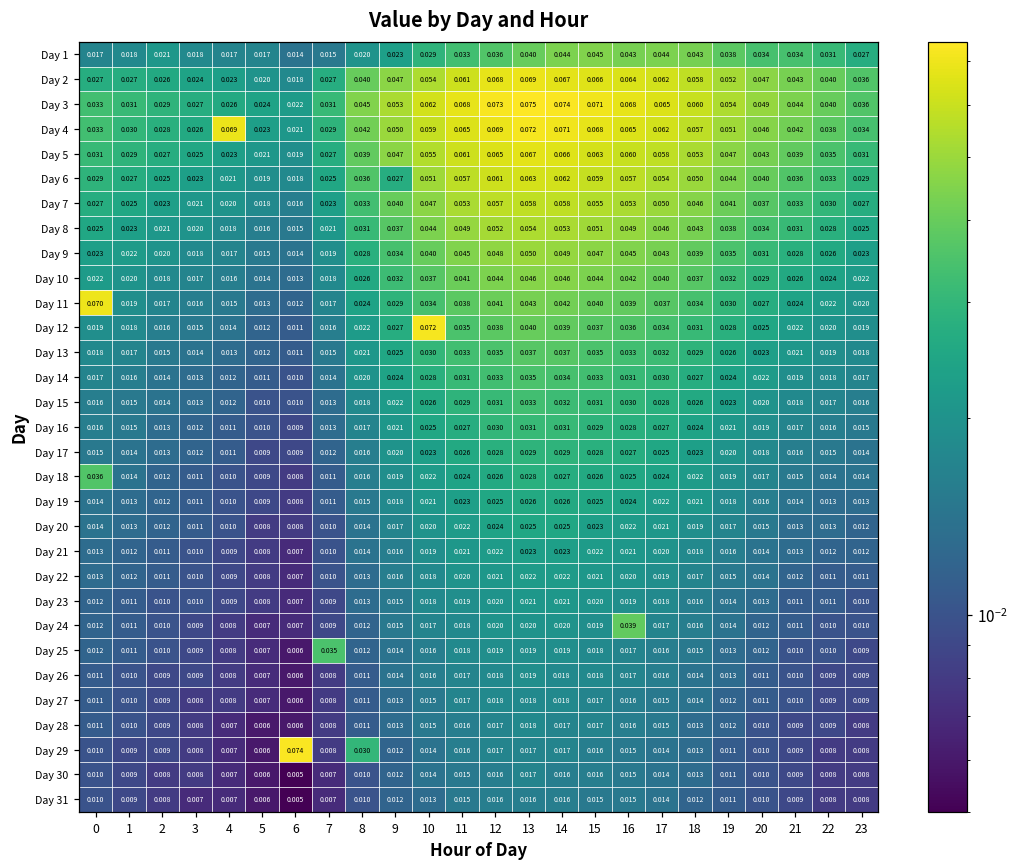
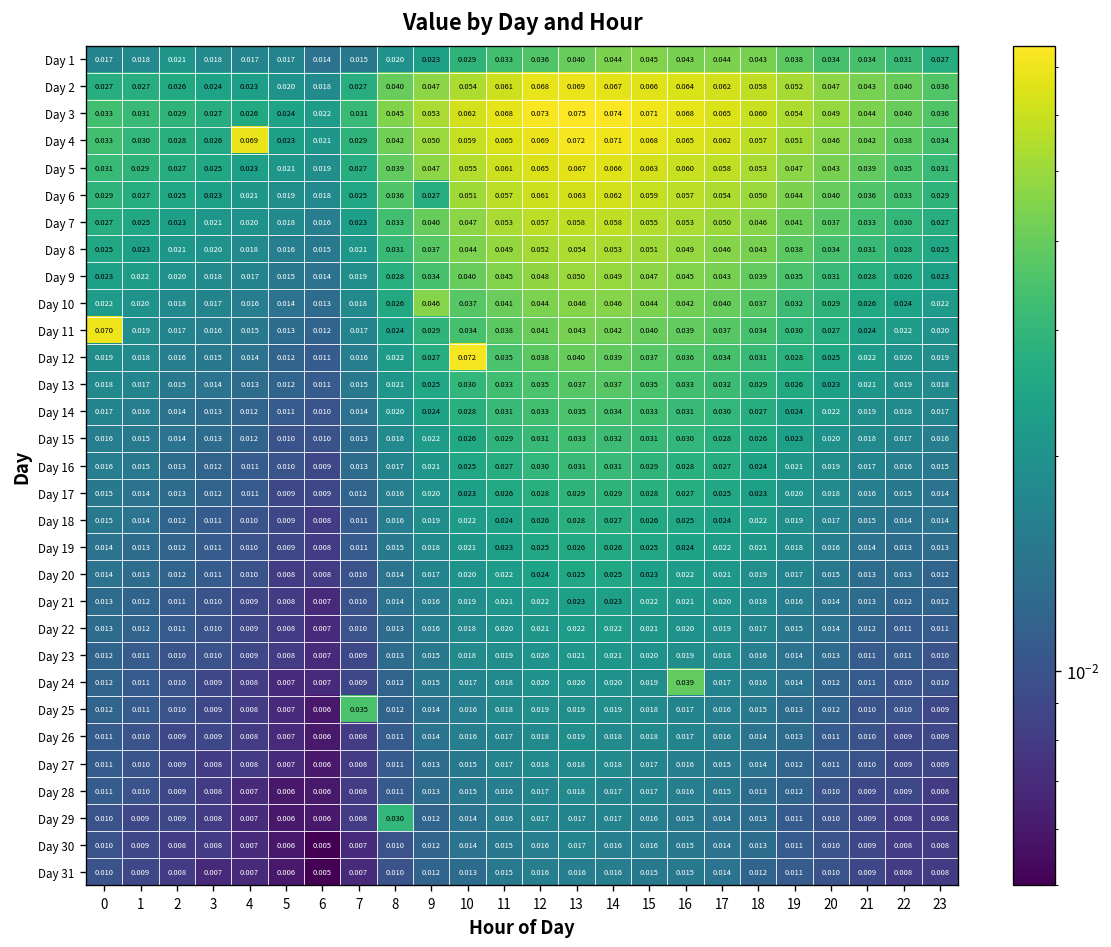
  {
    "Day 10": {
      "0": 0.022,
      "1": 0.020,
      "2": 0.018,
      "3": 0.017,
      "4": 0.016,
      "5": 0.014,
      "6": 0.013,
      "7": 0.018,
      "8": 0.026,
-     "9": 0.032,
+     "9": 0.046,
      "10": 0.037,
      "11": 0.041,
      "12": 0.044,
      "13": 0.046,
      "14": 0.046,
      "15": 0.044,
      "16": 0.042,
      "17": 0.040,
      "18": 0.037,
      "19": 0.032,
      "20": 0.029,
      "21": 0.026,
      "22": 0.024,
      "23": 0.022
    },
    "Day 18": {
-     "0": 0.036,
+     "0": 0.015,
      "1": 0.014,
      "2": 0.012,
      "3": 0.011,
      "4": 0.010,
      "5": 0.009,
      "6": 0.008,
      "7": 0.011,
      "8": 0.016,
      "9": 0.019,
      "10": 0.022,
      "11": 0.024,
      "12": 0.026,
      "13": 0.028,
      "14": 0.027,
      "15": 0.026,
      "16": 0.025,
      "17": 0.024,
      "18": 0.022,
      "19": 0.019,
      "20": 0.017,
      "21": 0.015,
      "22": 0.014,
      "23": 0.014
    },
    "Day 29": {
      "0": 0.010,
      "1": 0.009,
      "2": 0.009,
      "3": 0.008,
      "4": 0.007,
      "5": 0.006,
-     "6": 0.074,
+     "6": 0.006,
      "7": 0.008,
      "8": 0.030,
      "9": 0.012,
      "10": 0.014,
      "11": 0.016,
      "12": 0.017,
      "13": 0.017,
      "14": 0.017,
      "15": 0.016,
      "16": 0.015,
      "17": 0.014,
      "18": 0.013,
      "19": 0.011,
      "20": 0.010,
      "21": 0.009,
      "22": 0.008,
      "23": 0.008
    }
  }
